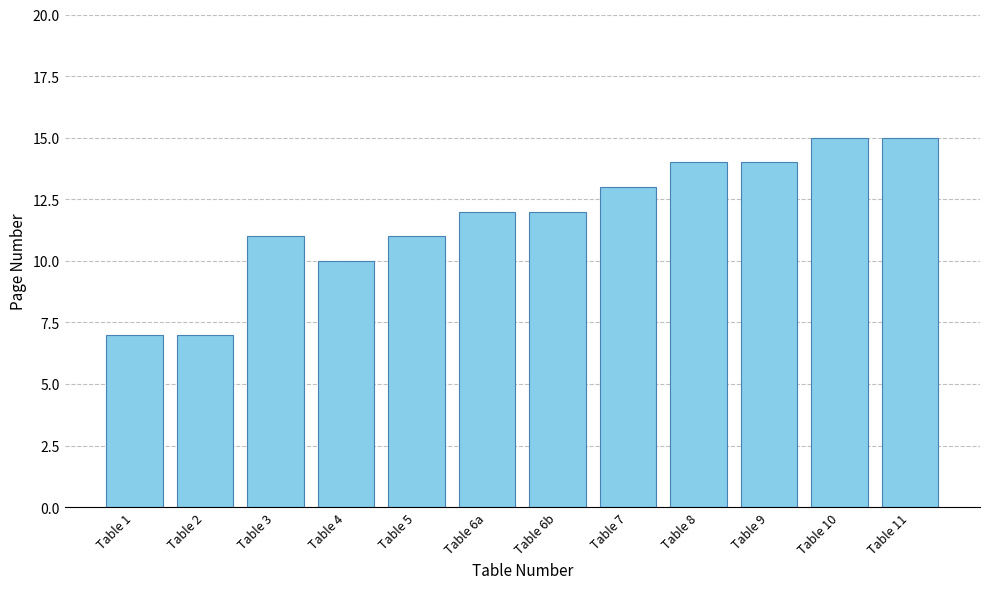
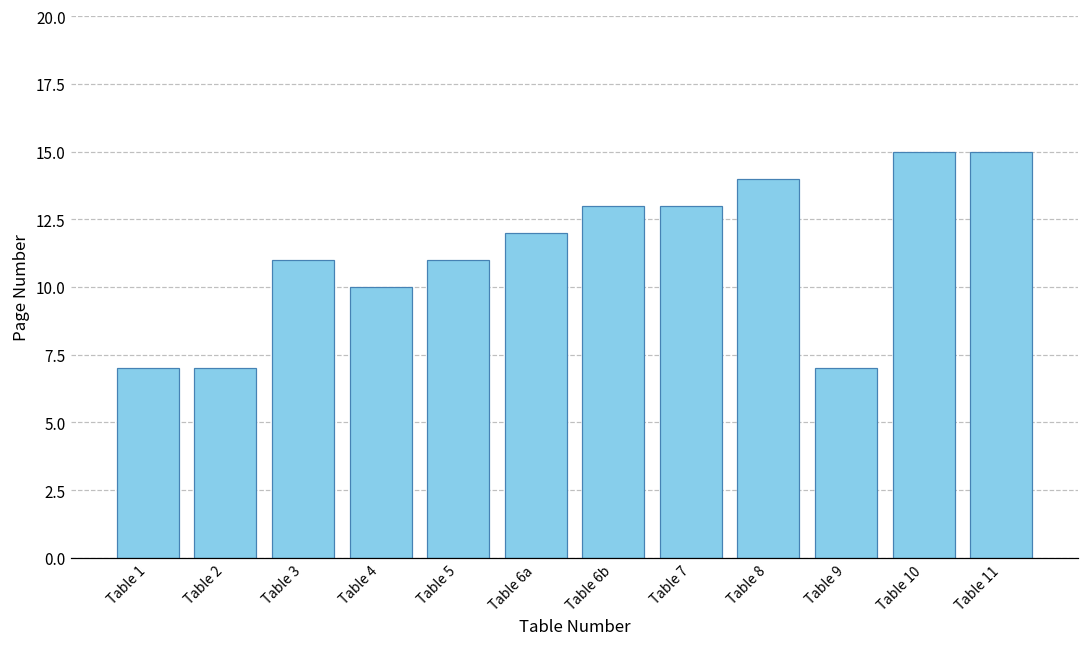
  {
    "Table 1": 7,
    "Table 2": 7,
    "Table 3": 11,
    "Table 4": 10,
    "Table 5": 11,
    "Table 6a": 12,
-   "Table 6b": 12,
+   "Table 6b": 13,
    "Table 7": 13,
    "Table 8": 14,
-   "Table 9": 14,
+   "Table 9": 7,
    "Table 10": 15,
    "Table 11": 15
  }
